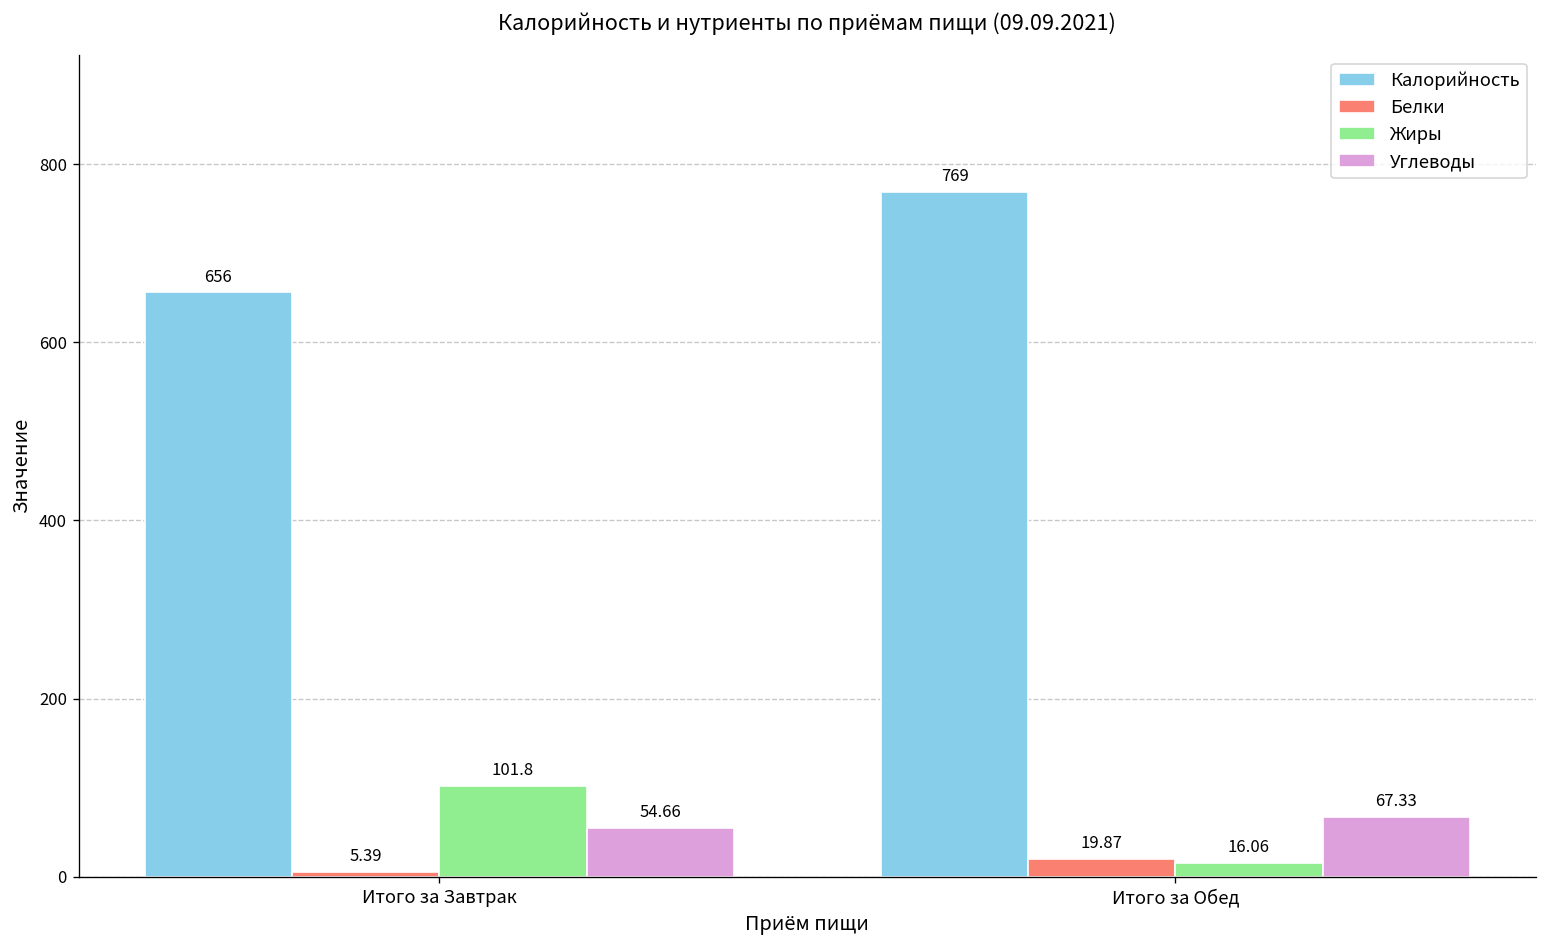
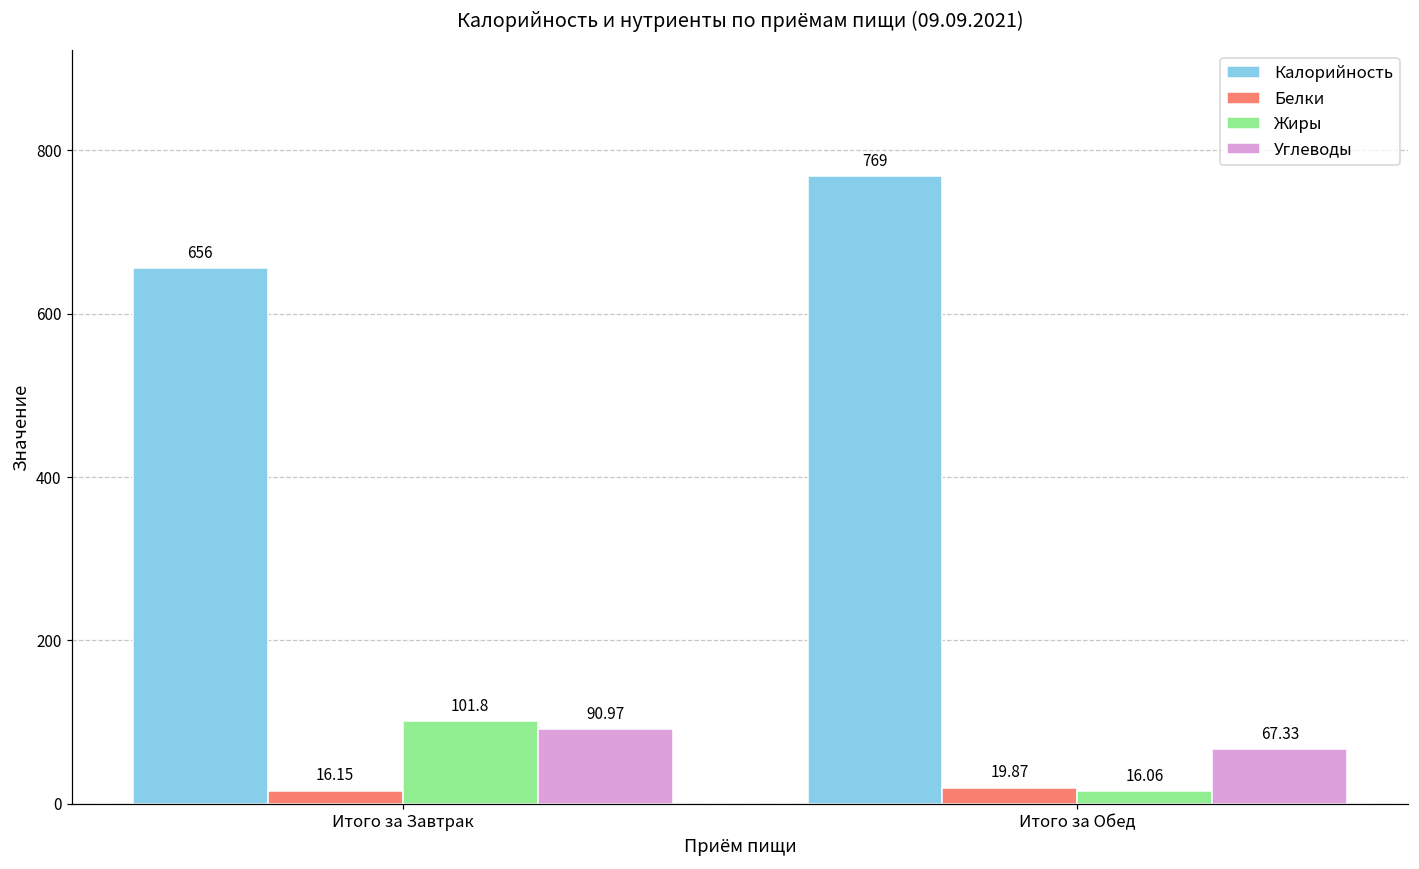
  {
    "Калорийность": {
      "Итого за Завтрак": 656,
      "Итого за Обед": 769
    },
    "Белки": {
-     "Итого за Завтрак": 5.39,
+     "Итого за Завтрак": 16.15,
      "Итого за Обед": 19.87
    },
    "Жиры": {
      "Итого за Завтрак": 101.8,
      "Итого за Обед": 16.06
    },
    "Углеводы": {
-     "Итого за Завтрак": 54.66,
+     "Итого за Завтрак": 90.97,
      "Итого за Обед": 67.33
    }
  }
